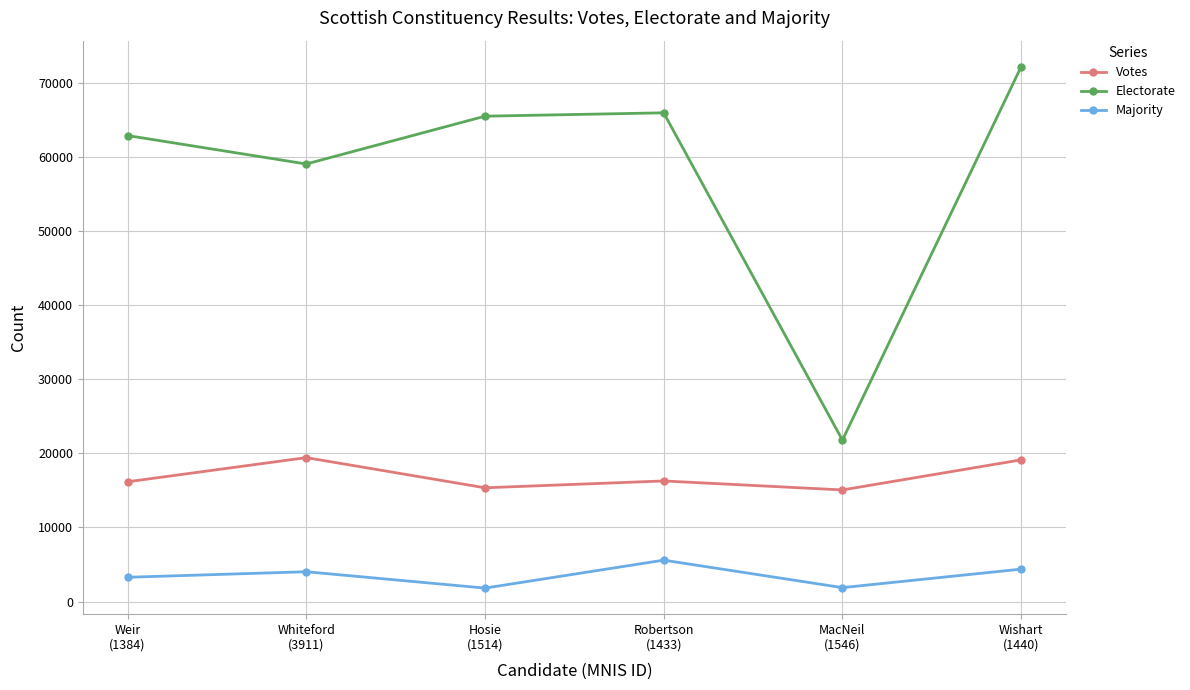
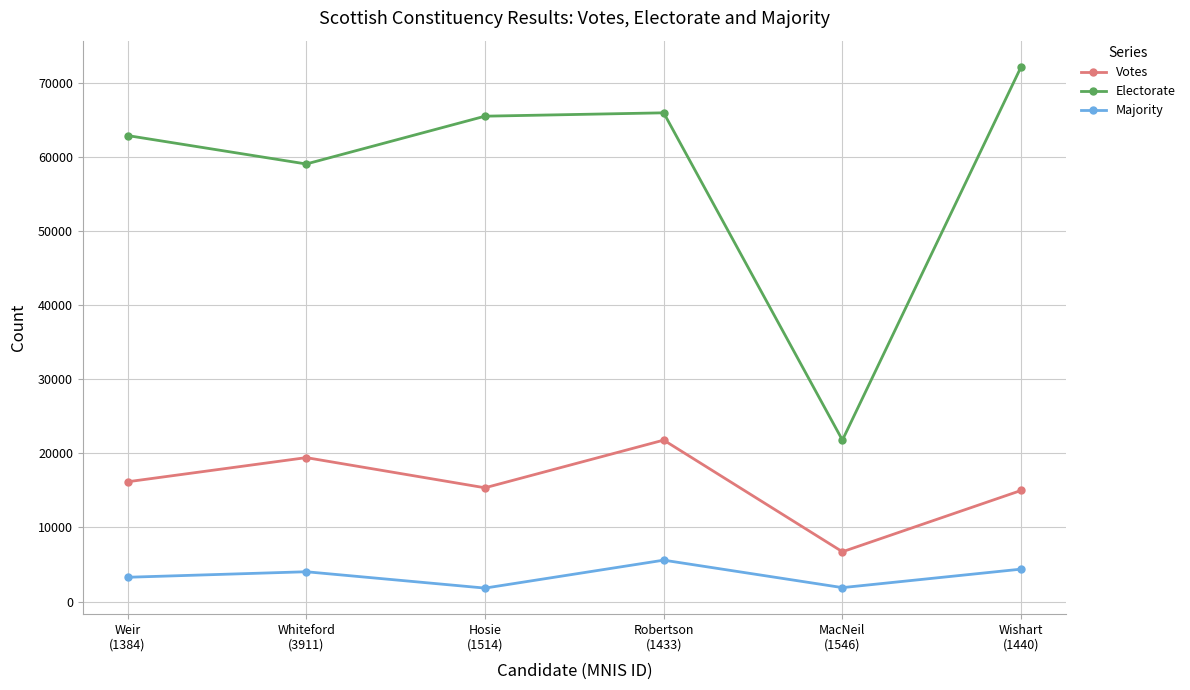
  {
    "Votes": {
      "Weir (1384)": 16000,
      "Whiteford (3911)": 19000,
      "Hosie (1514)": 15000,
-     "Robertson (1433)": 16000,
-     "MacNeil (1546)": 15000,
-     "Wishart (1440)": 19000
+     "Robertson (1433)": 22000,
+     "MacNeil (1546)": 7000,
+     "Wishart (1440)": 15000
    },
    "Electorate": {
      "Weir (1384)": 63000,
      "Whiteford (3911)": 59000,
      "Hosie (1514)": 65000,
      "Robertson (1433)": 66000,
      "MacNeil (1546)": 22000,
      "Wishart (1440)": 72000
    },
    "Majority": {
      "Weir (1384)": 3000,
      "Whiteford (3911)": 4000,
      "Hosie (1514)": 2000,
      "Robertson (1433)": 6000,
      "MacNeil (1546)": 2000,
      "Wishart (1440)": 4000
    }
  }
